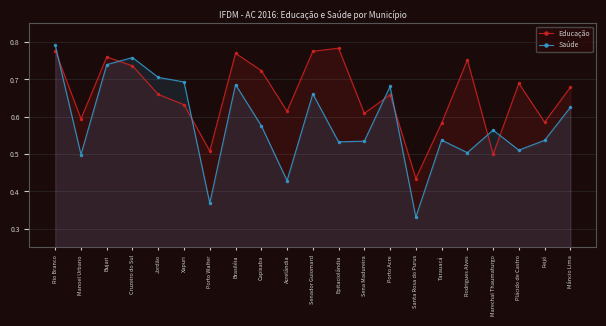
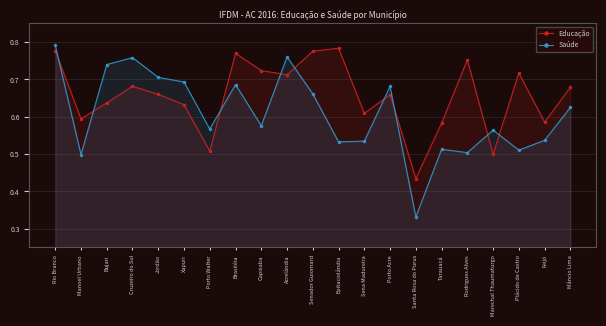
  {
    "Educação": {
      "Rio Branco": 0.78,
      "Manoel Urbano": 0.59,
-     "Bujari": 0.76,
-     "Cruzeiro do Sul": 0.74,
+     "Bujari": 0.64,
+     "Cruzeiro do Sul": 0.68,
      "Jordão": 0.66,
      "Xapuri": 0.63,
      "Porto Walter": 0.51,
      "Brasiléia": 0.77,
      "Capixaba": 0.72,
-     "Acrelândia": 0.61,
+     "Acrelândia": 0.71,
      "Senador Guiomard": 0.78,
      "Epitaciolândia": 0.78,
      "Sena Madureira": 0.61,
      "Porto Acre": 0.66,
      "Santa Rosa do Purus": 0.43,
      "Tarauacá": 0.58,
      "Rodrigues Alves": 0.75,
      "Marechal Thaumaturgo": 0.50,
-     "Plácido de Castro": 0.69,
+     "Plácido de Castro": 0.72,
      "Feijó": 0.59,
      "Mâncio Lima": 0.68
    },
    "Saúde": {
      "Rio Branco": 0.79,
      "Manoel Urbano": 0.50,
      "Bujari": 0.74,
      "Cruzeiro do Sul": 0.76,
      "Jordão": 0.71,
      "Xapuri": 0.69,
-     "Porto Walter": 0.37,
+     "Porto Walter": 0.57,
      "Brasiléia": 0.69,
      "Capixaba": 0.58,
-     "Acrelândia": 0.43,
+     "Acrelândia": 0.76,
      "Senador Guiomard": 0.66,
      "Epitaciolândia": 0.53,
      "Sena Madureira": 0.53,
      "Porto Acre": 0.68,
      "Santa Rosa do Purus": 0.33,
-     "Tarauacá": 0.54,
+     "Tarauacá": 0.51,
      "Rodrigues Alves": 0.50,
      "Marechal Thaumaturgo": 0.56,
      "Plácido de Castro": 0.51,
      "Feijó": 0.54,
      "Mâncio Lima": 0.63
    }
  }
